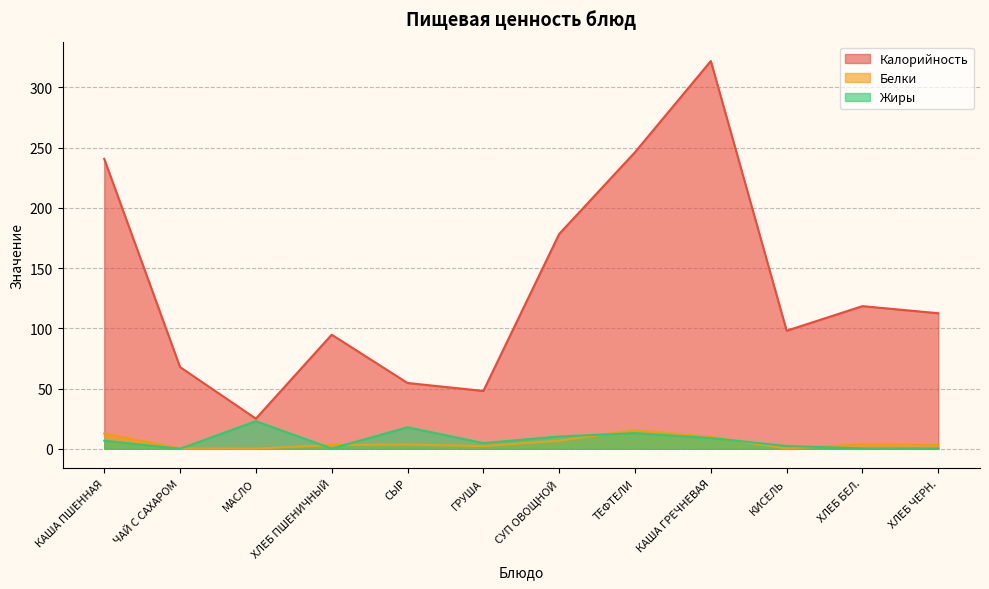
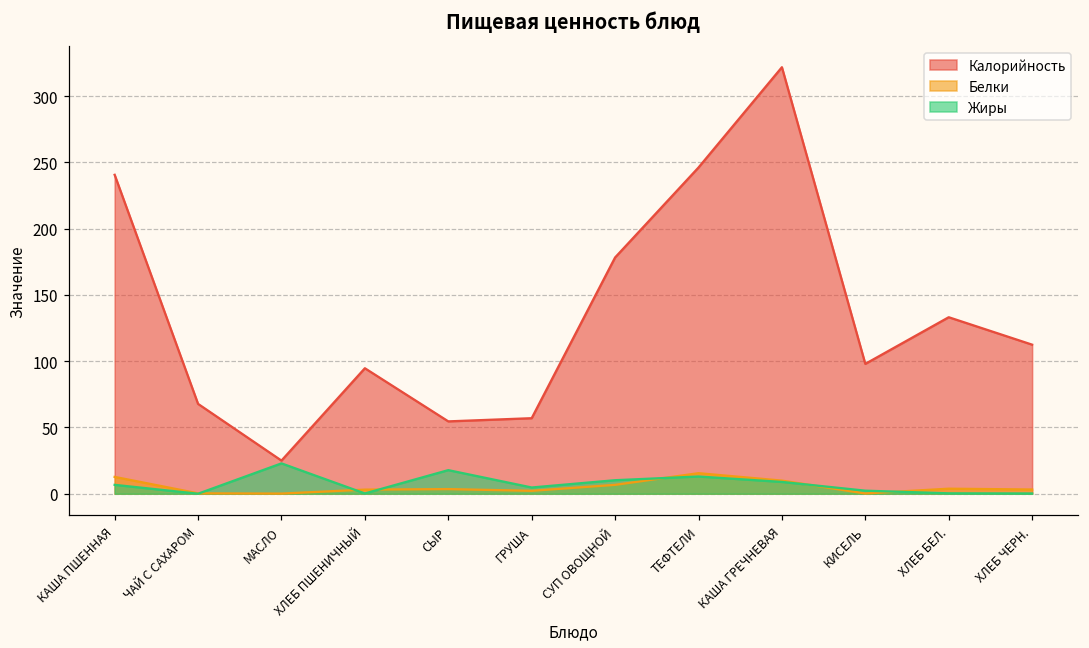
  {
    "Калорийность": {
      "КАША ПШЕННАЯ": 241,
      "ЧАЙ С САХАРОМ": 68,
      "МАСЛО": 25,
      "ХЛЕБ ПШЕНИЧНЫЙ": 95,
      "СЫР": 55,
-     "ГРУША": 48,
+     "ГРУША": 57,
      "СУП ОВОЩНОЙ": 178,
      "ТЕФТЕЛИ": 246,
      "КАША ГРЕЧНЕВАЯ": 322,
      "КИСЕЛЬ": 98,
-     "ХЛЕБ БЕЛ.": 118,
+     "ХЛЕБ БЕЛ.": 133,
      "ХЛЕБ ЧЕРН.": 113
    },
    "Белки": {
      "КАША ПШЕННАЯ": 13,
      "МАСЛО": 0,
      "ХЛЕБ ПШЕНИЧНЫЙ": 3,
      "СЫР": 4,
      "ГРУША": 2,
      "СУП ОВОЩНОЙ": 7,
      "ТЕФТЕЛИ": 16,
      "ХЛЕБ БЕЛ.": 4,
      "ХЛЕБ ЧЕРН.": 3
    },
    "Жиры": {
      "КАША ПШЕННАЯ": 7,
      "МАСЛО": 23,
      "ХЛЕБ ПШЕНИЧНЫЙ": 0,
      "СЫР": 18,
      "ГРУША": 5,
      "СУП ОВОЩНОЙ": 10,
      "ТЕФТЕЛИ": 13,
      "ХЛЕБ БЕЛ.": 0,
      "ХЛЕБ ЧЕРН.": 0
    }
  }
